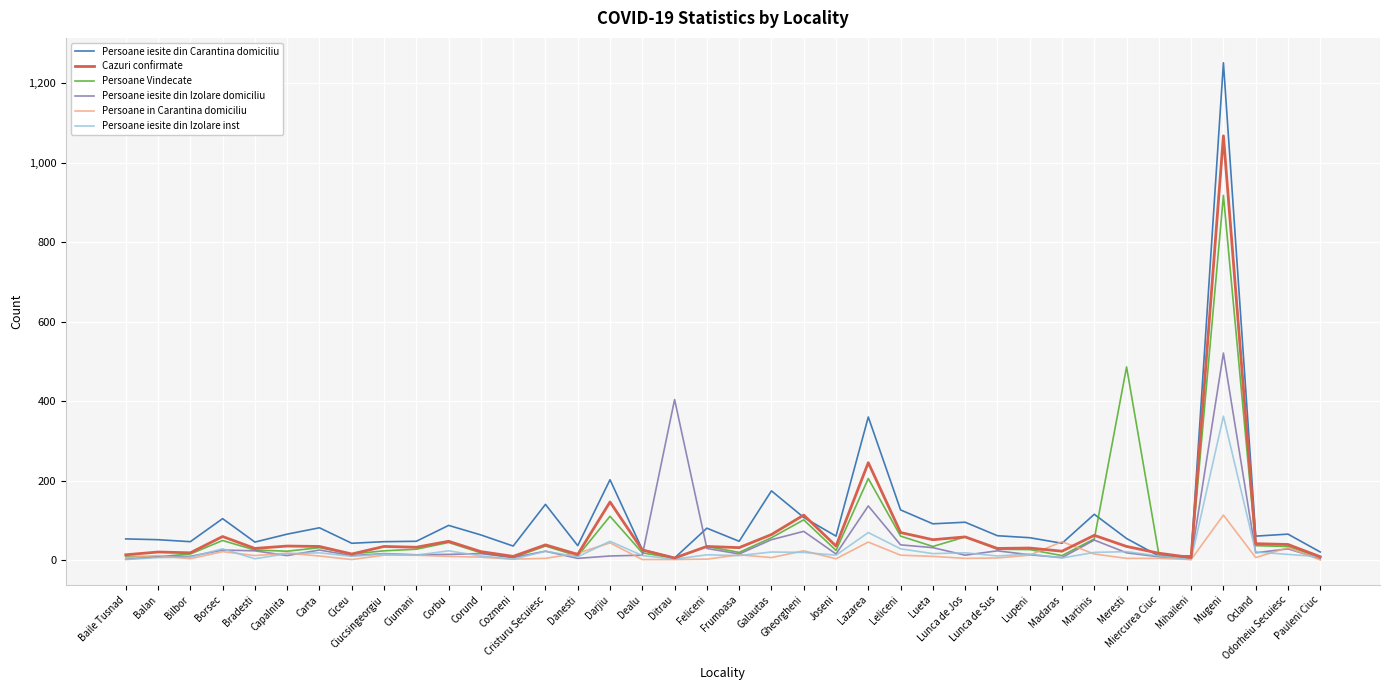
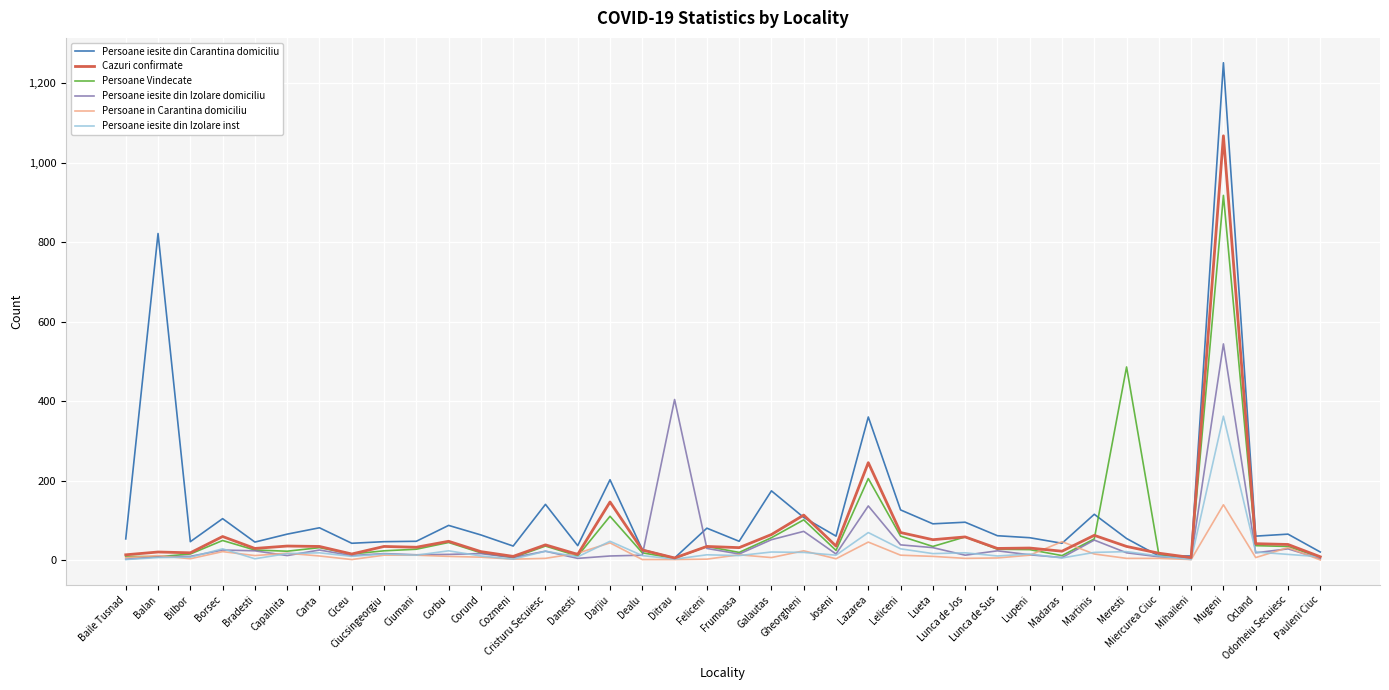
  {
    "Persoane iesite din Carantina domiciliu": {
      "Baile Tusnad": "50",
-     "Balan": "50",
+     "Balan": "820",
      "Bilbor": "50",
      "Borsec": "100",
      "Bradesti": "50",
      "Capalnita": "70",
      "Carta": "80",
      "Ciceu": "40",
      "Ciucsingeorgiu": "50",
      "Ciumani": "50",
      "Corbu": "90",
      "Corund": "60",
      "Cozmeni": "40",
      "Cristuru Secuiesc": "140",
      "Danesti": "40",
      "Darjiu": "200",
      "Feliceni": "80",
      "Frumoasa": "50",
      "Galautas": "170",
      "Joseni": "60",
      "Lazarea": "360",
      "Leliceni": "130",
      "Lueta": "90",
      "Lunca de Jos": "100",
      "Lunca de Sus": "60",
      "Lupeni": "60",
      "Martinis": "120",
      "Meresti": "50",
      "Mugeni": "1,250",
      "Ocland": "60",
      "Odorheiu Secuiesc": "70",
      "Pauleni Ciuc": "20"
    },
    "Cazuri confirmate": {
      "Balan": "20",
      "Borsec": "60",
      "Capalnita": "40",
      "Ciucsingeorgiu": "30",
      "Darjiu": "150",
      "Frumoasa": "30",
      "Galautas": "60",
      "Joseni": "40",
      "Lazarea": "250",
      "Leliceni": "70",
      "Lueta": "50",
      "Madaras": "20",
      "Martinis": "60",
      "Meresti": "30",
      "Mugeni": "1,070"
    },
    "Persoane Vindecate": {
      "Borsec": "50",
      "Ciucsingeorgiu": "20",
      "Darjiu": "110",
      "Joseni": "20",
      "Lazarea": "210",
      "Leliceni": "60",
      "Meresti": "490",
      "Mugeni": "920"
    },
    "Persoane iesite din Izolare domiciliu": {
      "Darjiu": "10",
      "Ditrau": "400",
      "Gheorgheni": "70",
      "Lazarea": "140",
      "Leliceni": "40",
-     "Mugeni": "520"
+     "Mugeni": "540"
    },
    "Persoane in Carantina domiciliu": {
      "Bradesti": "10",
      "Carta": "10",
      "Ciceu": "0",
      "Cristuru Secuiesc": "0",
      "Dealu": "0",
      "Feliceni": "0",
      "Galautas": "10",
      "Joseni": "0",
      "Lazarea": "50",
      "Leliceni": "10",
      "Lueta": "10",
      "Lunca de Jos": "0",
      "Meresti": "0",
-     "Mugeni": "110",
+     "Mugeni": "140",
      "Ocland": "10"
    },
    "Persoane iesite din Izolare inst": {
      "Bradesti": "0",
      "Carta": "20",
      "Corbu": "20",
      "Feliceni": "10",
      "Galautas": "20",
      "Lazarea": "70",
      "Leliceni": "30",
      "Lueta": "20",
      "Mugeni": "360",
      "Odorheiu Secuiesc": "10"
    }
  }
